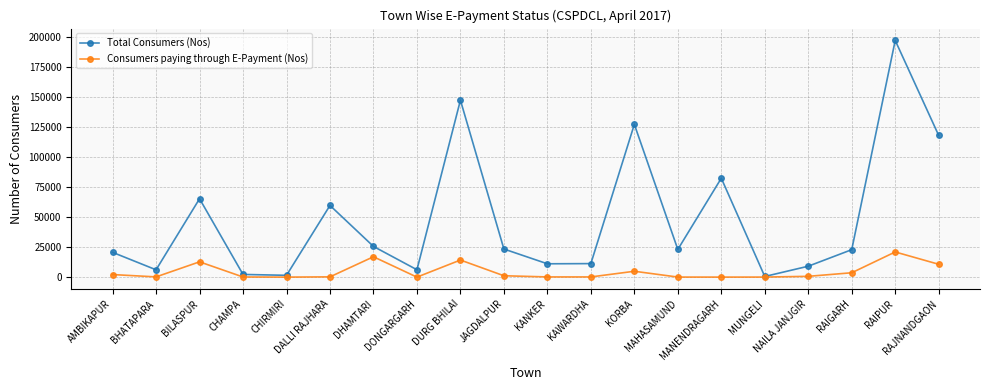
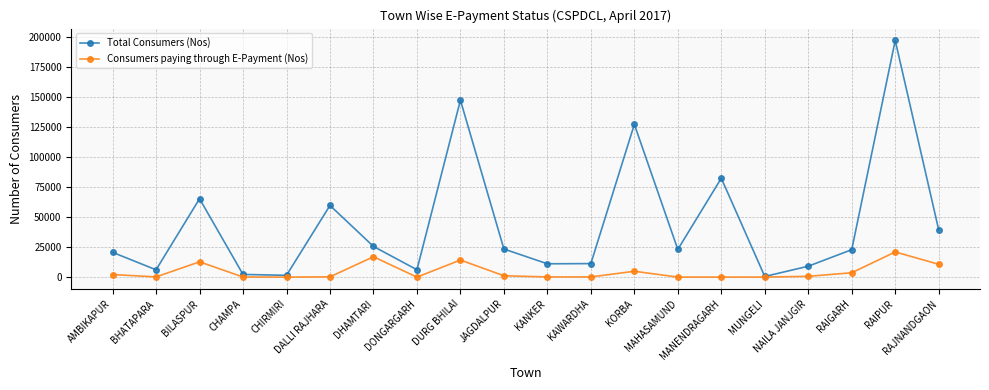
  {
    "Total Consumers (Nos)": {
      "AMBIKAPUR": 21000,
      "BHATAPARA": 6000,
      "BILASPUR": 65000,
      "CHAMPA": 2000,
      "DALLI RAJHARA": 60000,
      "DHAMTARI": 26000,
      "DONGARGARH": 6000,
      "DURG BHILAI": 148000,
      "JAGDALPUR": 23000,
      "KANKER": 11000,
      "KAWARDHA": 11000,
      "KORBA": 127000,
      "MAHASAMUND": 23000,
      "MANENDRAGARH": 83000,
      "NAILA JANJGIR": 9000,
      "RAIGARH": 23000,
      "RAIPUR": 198000,
-     "RAJNANDGAON": 118000
+     "RAJNANDGAON": 39000
    },
    "Consumers paying through E-Payment (Nos)": {
      "AMBIKAPUR": 2000,
      "BHATAPARA": 0,
      "BILASPUR": 13000,
      "CHAMPA": 0,
      "DALLI RAJHARA": 0,
      "DHAMTARI": 17000,
      "DONGARGARH": 0,
      "DURG BHILAI": 14000,
      "JAGDALPUR": 1000,
      "KANKER": 0,
      "KAWARDHA": 0,
      "KORBA": 5000,
      "MAHASAMUND": 0,
      "MANENDRAGARH": 0,
      "NAILA JANJGIR": 1000,
      "RAIGARH": 4000,
      "RAIPUR": 21000,
      "RAJNANDGAON": 11000
    }
  }
